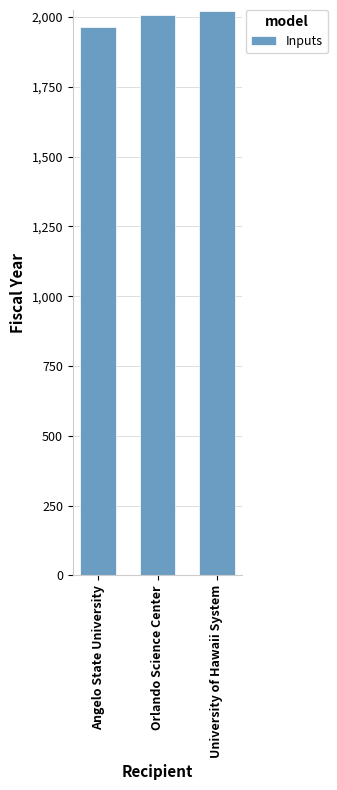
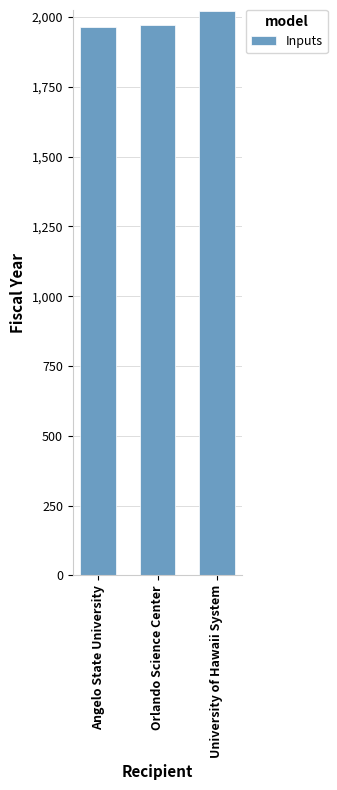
  {
    "Angelo State University": "1,960",
-   "Orlando Science Center": "2,010",
+   "Orlando Science Center": "1,970",
    "University of Hawaii System": "2,020"
  }
